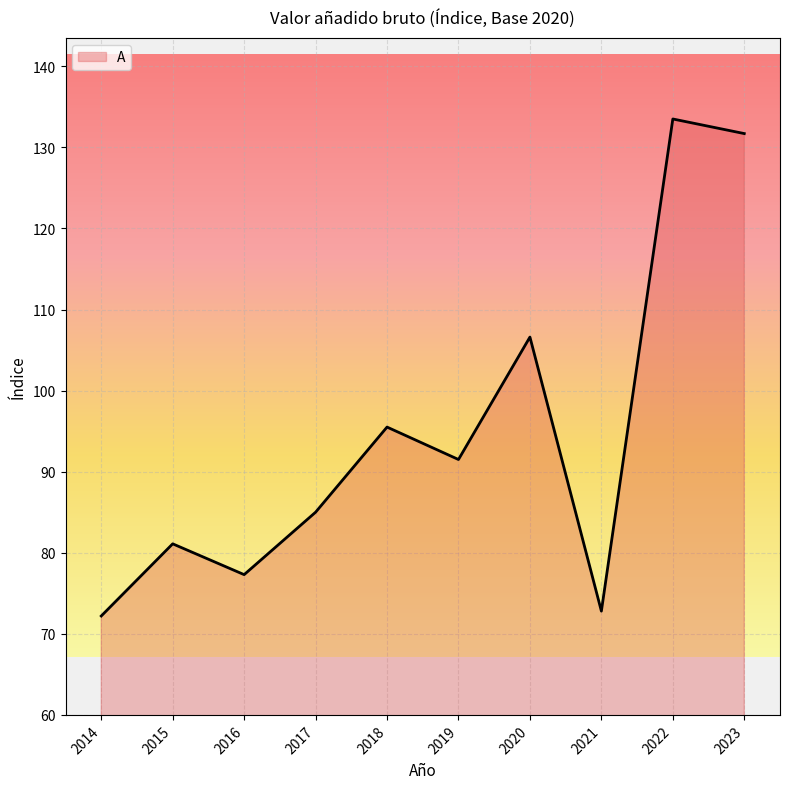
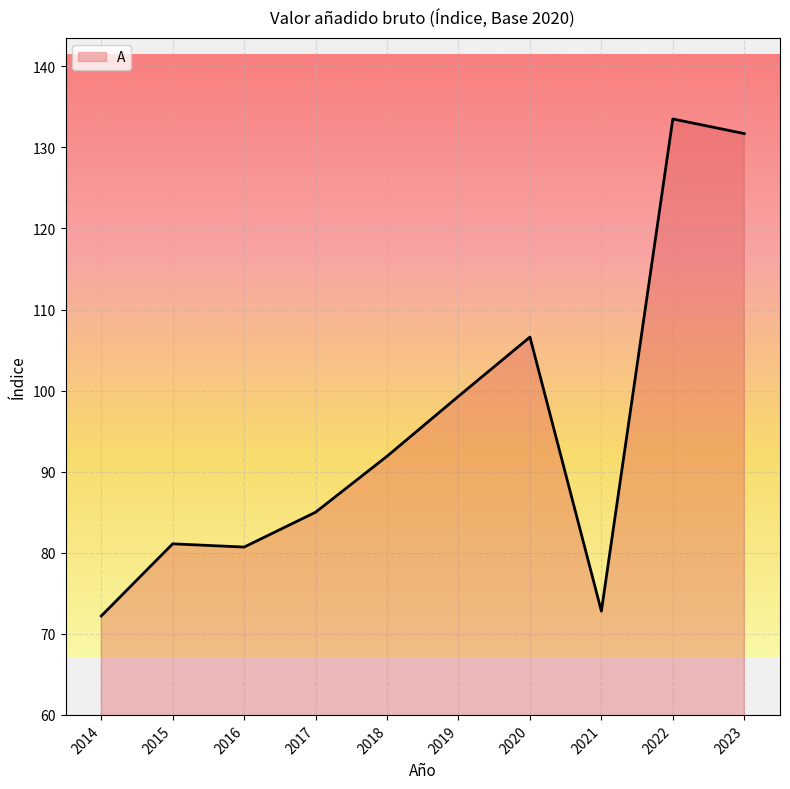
  {
    "2014": 72,
    "2015": 81,
-   "2016": 77,
+   "2016": 81,
    "2017": 85,
-   "2018": 96,
-   "2019": 92,
+   "2018": 92,
+   "2019": 99,
    "2020": 107,
    "2021": 73,
    "2022": 134,
    "2023": 132
  }
